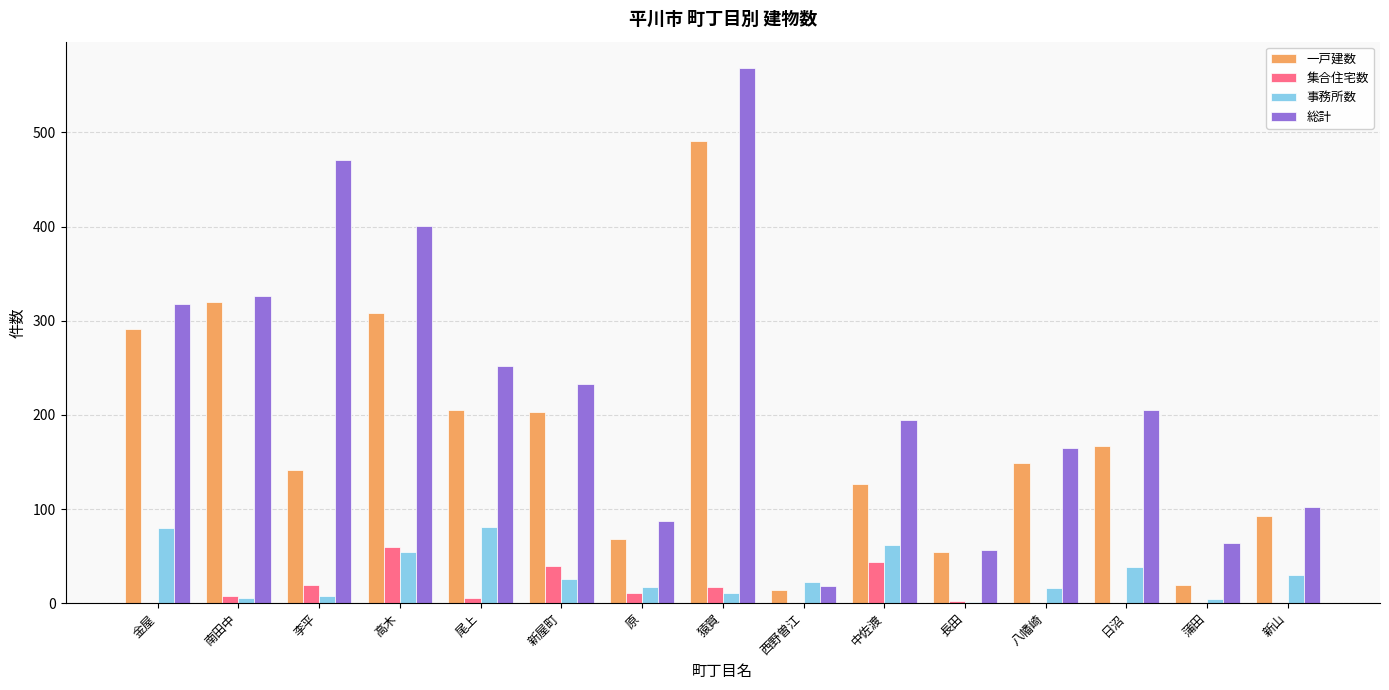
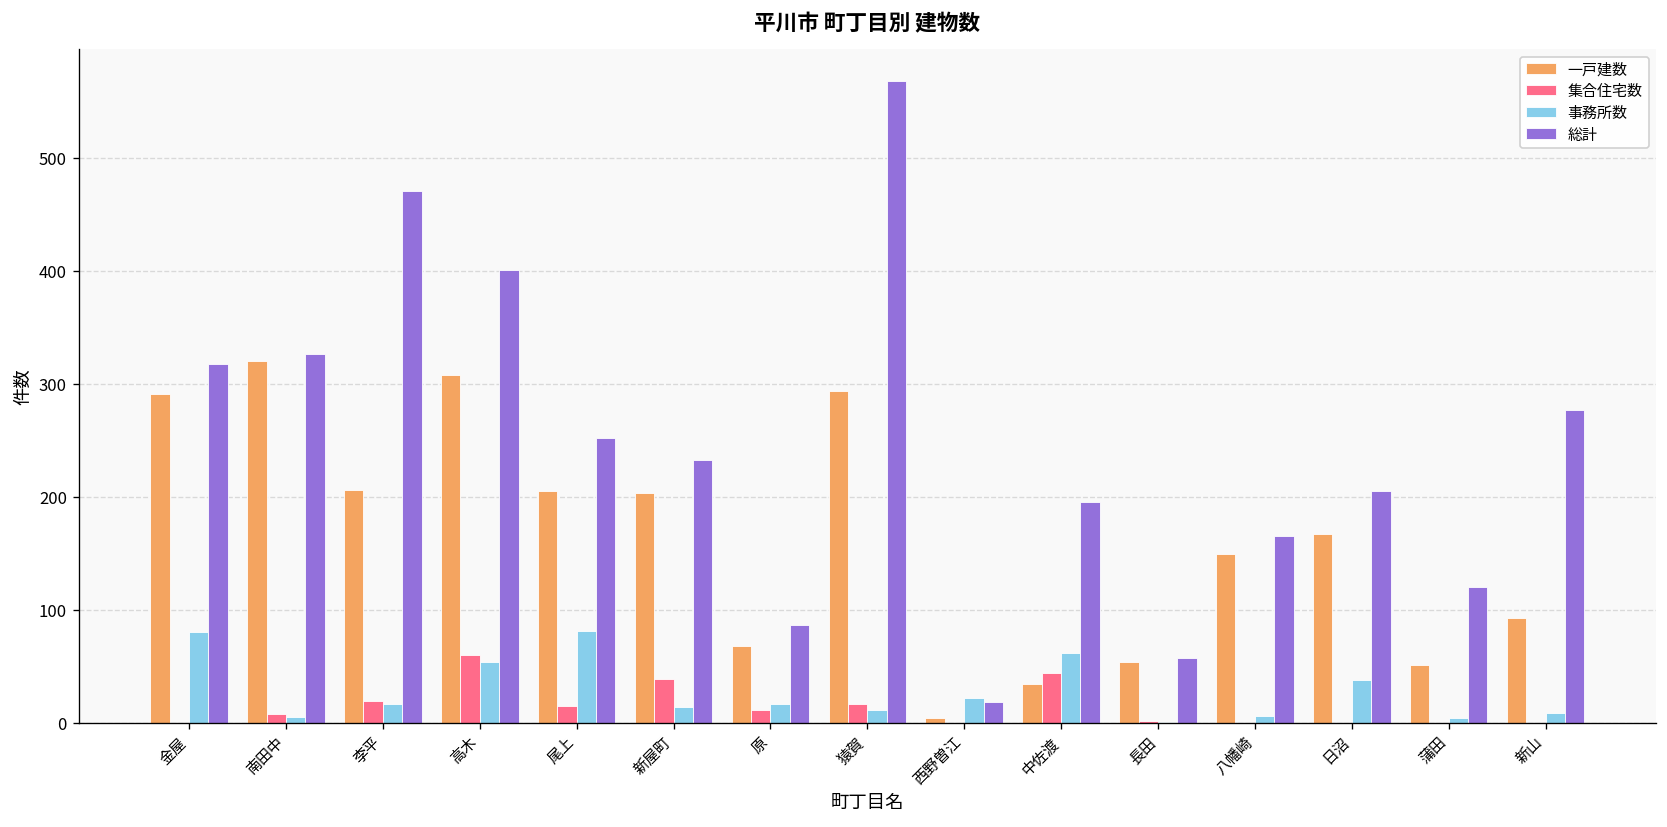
  {
    "一戸建数": {
      "金屋": 290,
      "南田中": 320,
-     "李平": 140,
+     "李平": 210,
      "高木": 310,
      "尾上": 210,
      "新屋町": 200,
      "原": 70,
-     "猿賀": 490,
-     "西野曽江": 10,
-     "中佐渡": 130,
+     "猿賀": 290,
+     "西野曽江": 0,
+     "中佐渡": 30,
      "長田": 50,
      "八幡崎": 150,
      "日沼": 170,
-     "蒲田": 20,
+     "蒲田": 50,
      "新山": 90
    },
    "集合住宅数": {
      "金屋": 0,
      "南田中": 10,
      "李平": 20,
      "高木": 60,
-     "尾上": 10,
+     "尾上": 20,
      "新屋町": 40,
      "原": 10,
      "猿賀": 20,
      "西野曽江": 0,
      "中佐渡": 40,
      "八幡崎": 0,
      "日沼": 0,
      "蒲田": 0,
      "新山": 0
    },
    "事務所数": {
      "金屋": 80,
      "南田中": 10,
-     "李平": 10,
+     "李平": 20,
      "高木": 50,
      "尾上": 80,
-     "新屋町": 30,
+     "新屋町": 10,
      "原": 20,
      "猿賀": 10,
      "西野曽江": 20,
      "中佐渡": 60,
-     "八幡崎": 20,
+     "八幡崎": 10,
      "日沼": 40,
      "蒲田": 0,
-     "新山": 30
+     "新山": 10
    },
    "総計": {
      "金屋": 320,
      "南田中": 330,
      "李平": 470,
      "高木": 400,
      "尾上": 250,
      "新屋町": 230,
      "原": 90,
      "猿賀": 570,
      "西野曽江": 20,
      "中佐渡": 200,
      "長田": 60,
      "八幡崎": 170,
      "日沼": 210,
-     "蒲田": 60,
-     "新山": 100
+     "蒲田": 120,
+     "新山": 280
    }
  }
